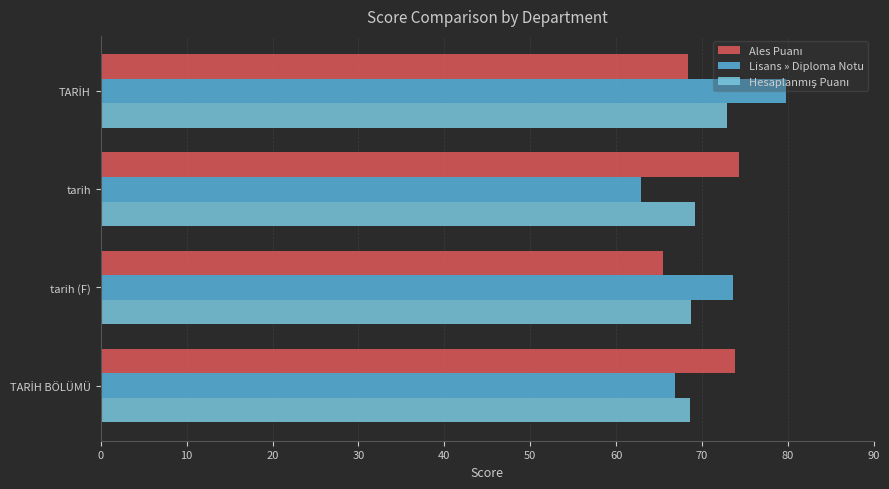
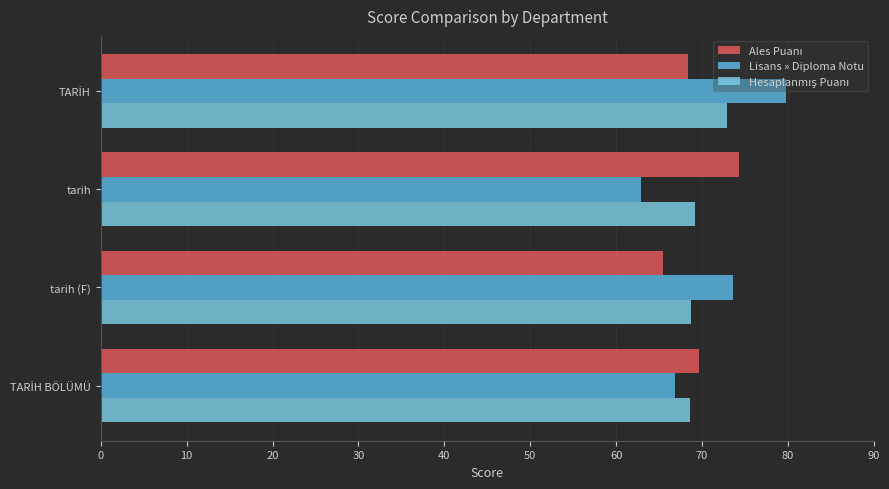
  {
    "Ales Puanı": {
      "TARİH": 68,
      "tarih": 74,
      "tarih (F)": 65,
-     "TARİH BÖLÜMÜ": 74
+     "TARİH BÖLÜMÜ": 70
    }
  }
